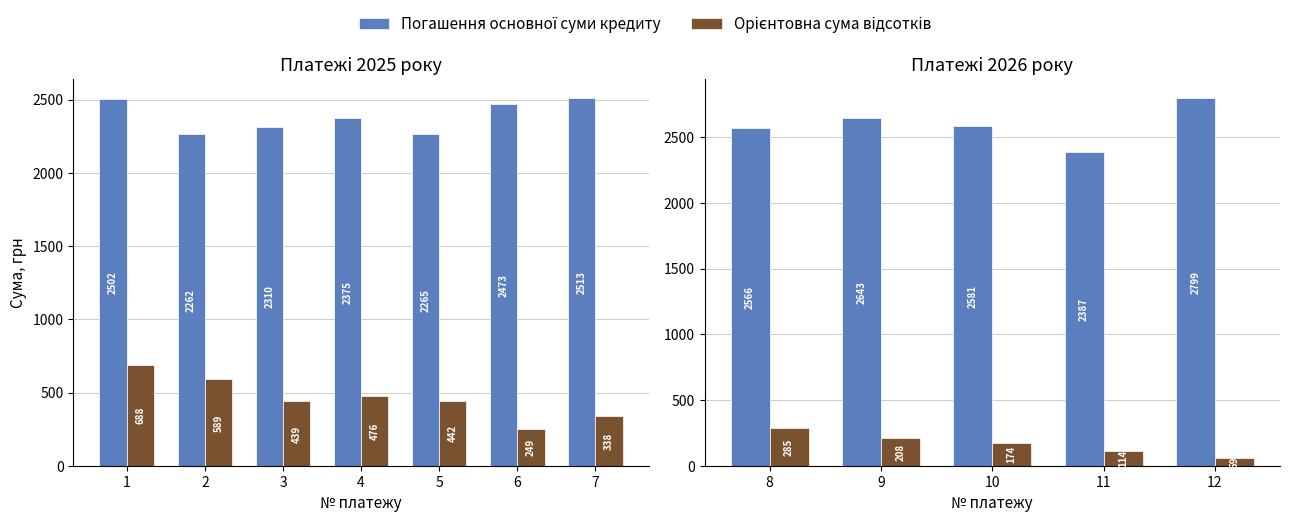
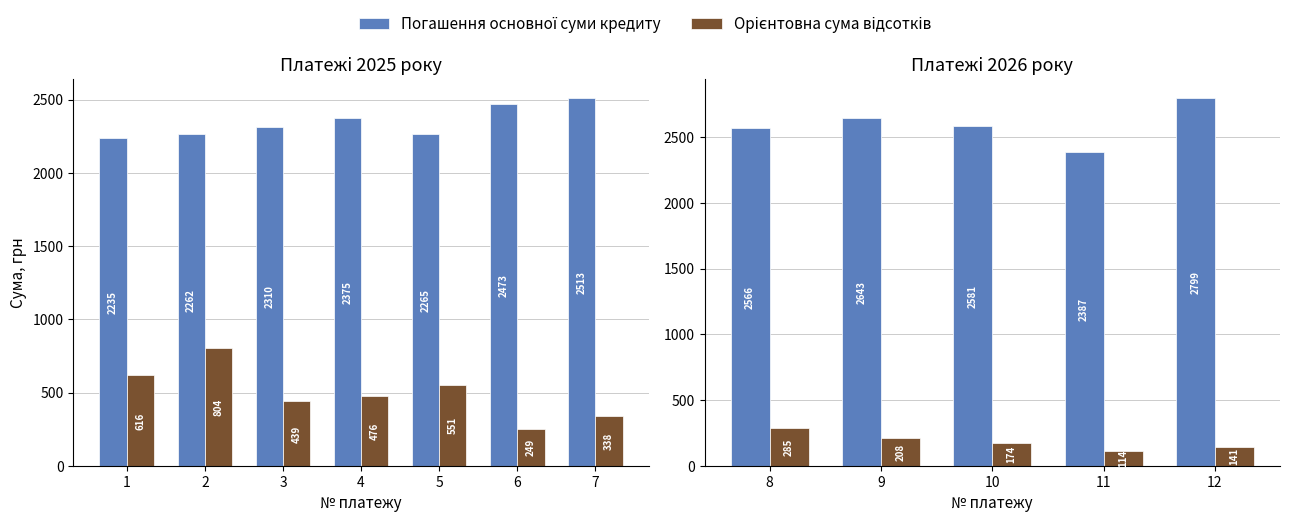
  {
    "Платежі 2025 року": {
      "Погашення основної суми кредиту": {
-       "1": 2502,
+       "1": 2235,
        "2": 2262,
        "3": 2310,
        "4": 2375,
        "5": 2265,
        "6": 2473,
        "7": 2513
      },
      "Орієнтовна сума відсотків": {
-       "1": 688,
-       "2": 589,
+       "1": 616,
+       "2": 804,
        "3": 439,
        "4": 476,
-       "5": 442,
+       "5": 551,
        "6": 249,
        "7": 338
      }
    },
    "Платежі 2026 року": {
      "Погашення основної суми кредиту": {
        "8": 2566,
        "9": 2643,
        "10": 2581,
        "11": 2387,
        "12": 2799
      },
      "Орієнтовна сума відсотків": {
        "8": 285,
        "9": 208,
        "10": 174,
        "11": 114,
-       "12": 59
+       "12": 141
      }
    }
  }
